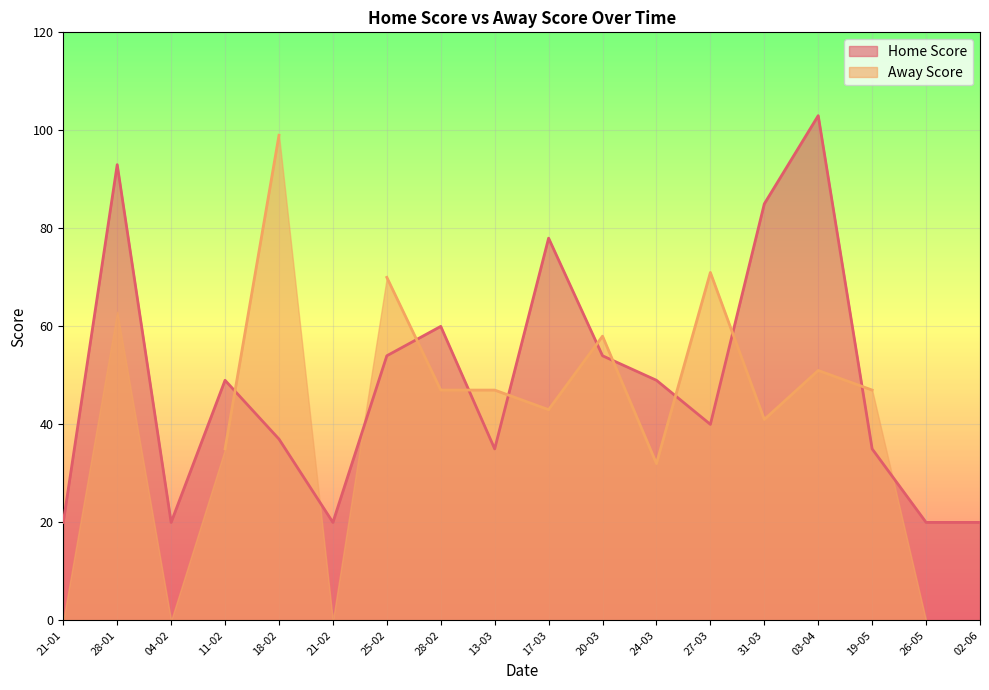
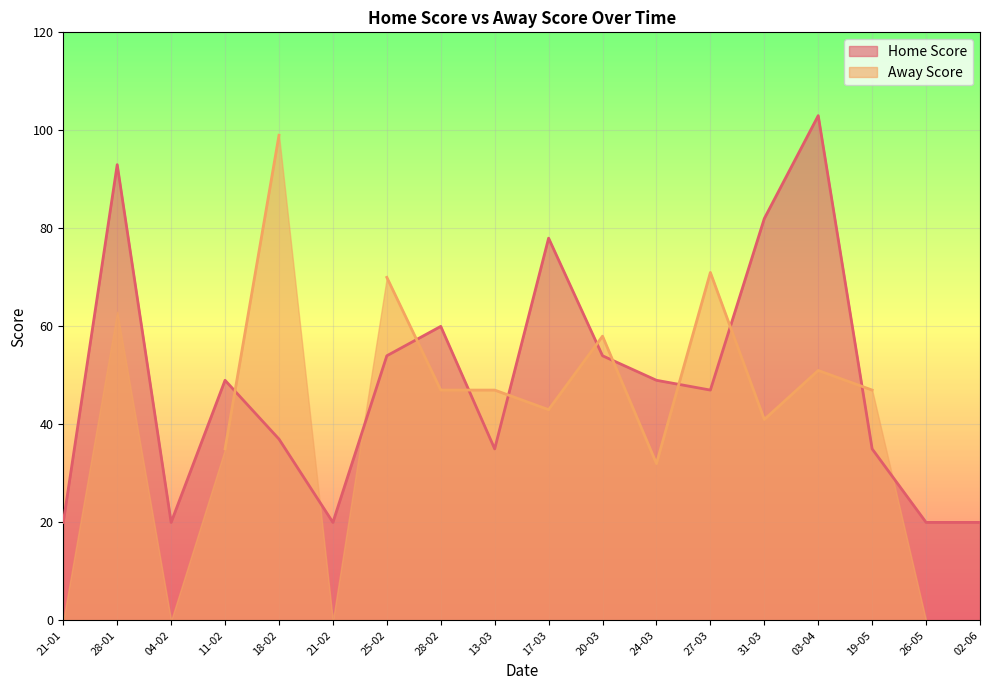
  {
    "Home Score": {
      "21-01": 20,
      "28-01": 93,
      "04-02": 20,
      "11-02": 49,
      "18-02": 37,
      "21-02": 20,
      "25-02": 54,
      "28-02": 60,
      "13-03": 35,
      "17-03": 78,
      "20-03": 54,
      "24-03": 49,
-     "27-03": 40,
-     "31-03": 85,
+     "27-03": 47,
+     "31-03": 82,
      "03-04": 103,
      "19-05": 35,
      "26-05": 20,
      "02-06": 20
    }
  }
